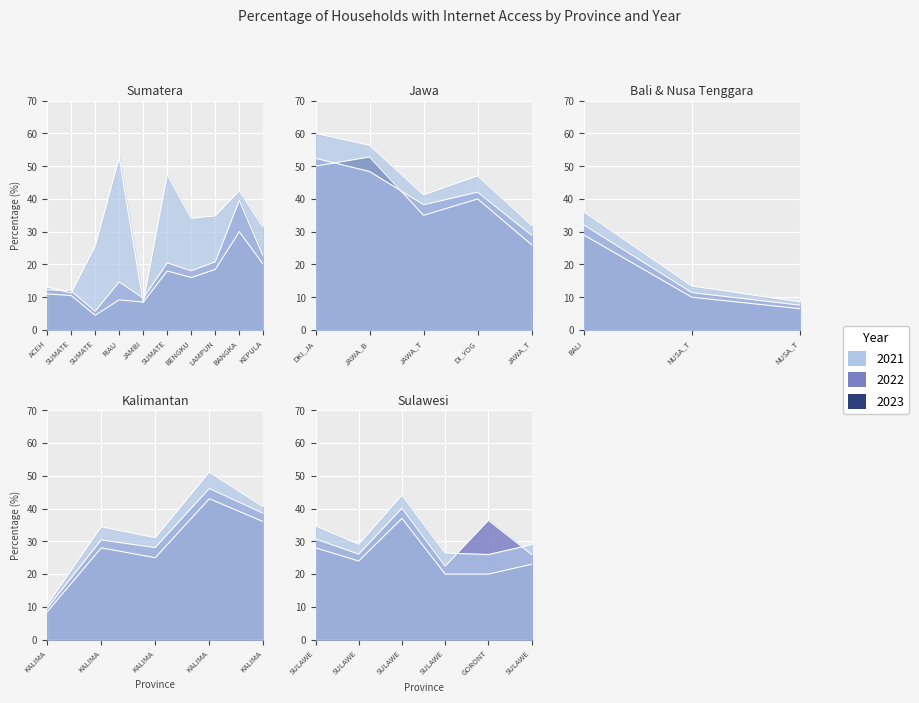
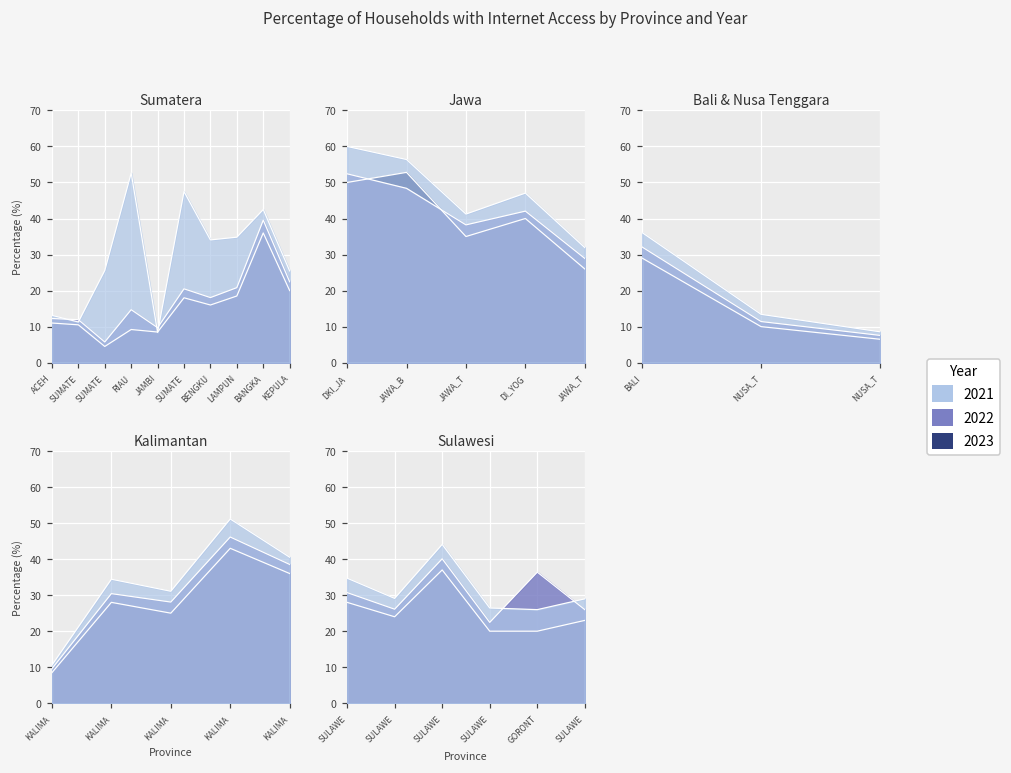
  {
    "Sumatera": {
      "2023": {
        "ACEH": 11,
        "RIAU": 9,
        "BENGKU": 16,
        "LAMPUN": 19,
-       "BANGKA": 30,
+       "BANGKA": 36,
        "KEPULA": 20
      },
      "2022": {
        "ACEH": 12,
        "RIAU": 15,
        "JAMBI": 10,
        "BENGKU": 18,
        "LAMPUN": 21,
        "BANGKA": 40,
        "KEPULA": 22
      },
      "2021": {
        "ACEH": 13,
        "RIAU": 53,
        "BENGKU": 34,
        "LAMPUN": 35,
        "BANGKA": 42,
-       "KEPULA": 31
+       "KEPULA": 25
      }
    },
    "Jawa": {
      "2021": {
        "DKI_JA": 60,
        "JAWA_B": 56,
        "DI_YOG": 47
      },
      "2023": {
        "DKI_JA": 50,
        "JAWA_B": 53,
        "DI_YOG": 40
      },
      "2022": {
        "DKI_JA": 52,
        "JAWA_B": 48,
        "DI_YOG": 42
      }
    },
    "Bali & Nusa Tenggara": {
      "2021": {
        "BALI": 36
      },
      "2023": {
        "BALI": 29
      },
      "2022": {
        "BALI": 32
      }
    },
    "Sulawesi": {
      "2021": {
        "GORONT": 26
      },
      "2023": {
        "GORONT": 20
      },
      "2022": {
        "GORONT": 36
      }
    }
  }
